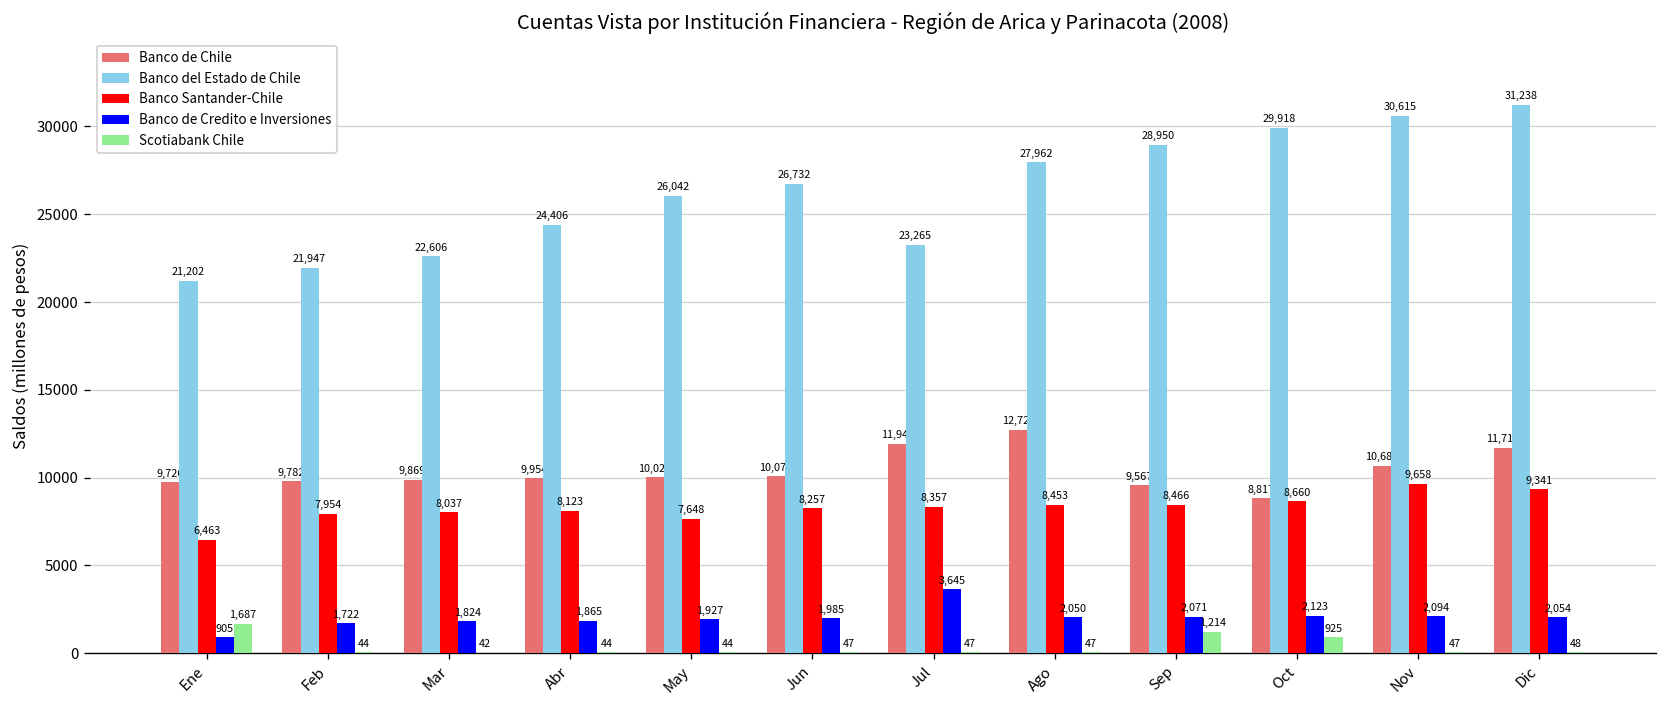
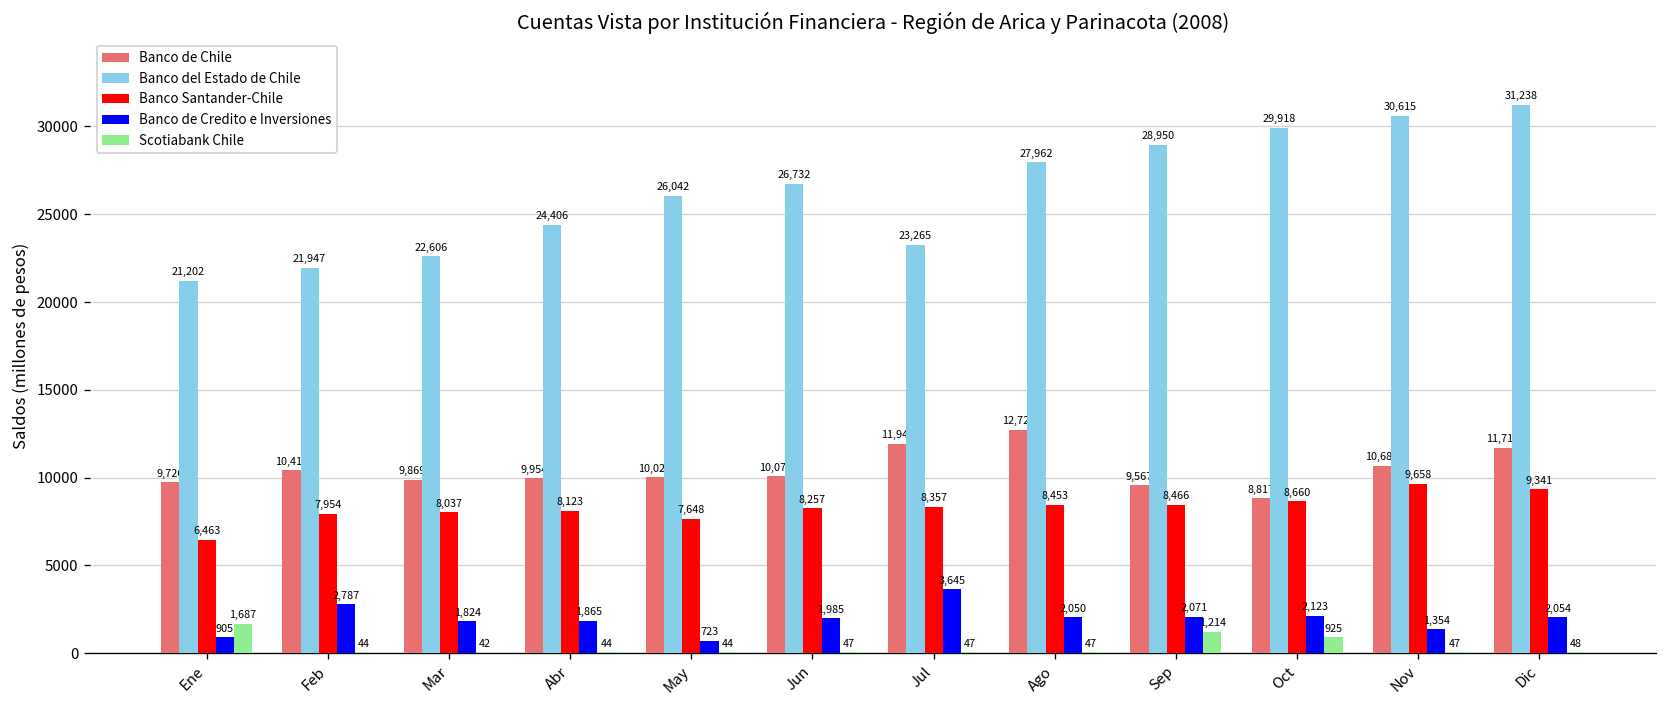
  {
    "Banco de Chile": {
      "Ene": "9,726",
-     "Feb": "9,782",
+     "Feb": "10,417",
      "Mar": "9,869",
      "Abr": "9,954",
      "May": "10,025",
      "Jun": "10,077",
      "Jul": "11,941",
      "Ago": "12,726",
      "Sep": "9,567",
      "Oct": "8,817",
      "Nov": "10,683",
      "Dic": "11,716"
    },
    "Banco del Estado de Chile": {
      "Ene": "21,202",
      "Feb": "21,947",
      "Mar": "22,606",
      "Abr": "24,406",
      "May": "26,042",
      "Jun": "26,732",
      "Jul": "23,265",
      "Ago": "27,962",
      "Sep": "28,950",
      "Oct": "29,918",
      "Nov": "30,615",
      "Dic": "31,238"
    },
    "Banco Santander-Chile": {
      "Ene": "6,463",
      "Feb": "7,954",
      "Mar": "8,037",
      "Abr": "8,123",
      "May": "7,648",
      "Jun": "8,257",
      "Jul": "8,357",
      "Ago": "8,453",
      "Sep": "8,466",
      "Oct": "8,660",
      "Nov": "9,658",
      "Dic": "9,341"
    },
    "Banco de Credito e Inversiones": {
      "Ene": "905",
-     "Feb": "1,722",
+     "Feb": "2,787",
      "Mar": "1,824",
      "Abr": "1,865",
-     "May": "1,927",
+     "May": "723",
      "Jun": "1,985",
      "Jul": "3,645",
      "Ago": "2,050",
      "Sep": "2,071",
      "Oct": "2,123",
-     "Nov": "2,094",
+     "Nov": "1,354",
      "Dic": "2,054"
    },
    "Scotiabank Chile": {
      "Ene": "1,687",
      "Feb": "44",
      "Mar": "42",
      "Abr": "44",
      "May": "44",
      "Jun": "47",
      "Jul": "47",
      "Ago": "47",
      "Sep": "1,214",
      "Oct": "925",
      "Nov": "47",
      "Dic": "48"
    }
  }
